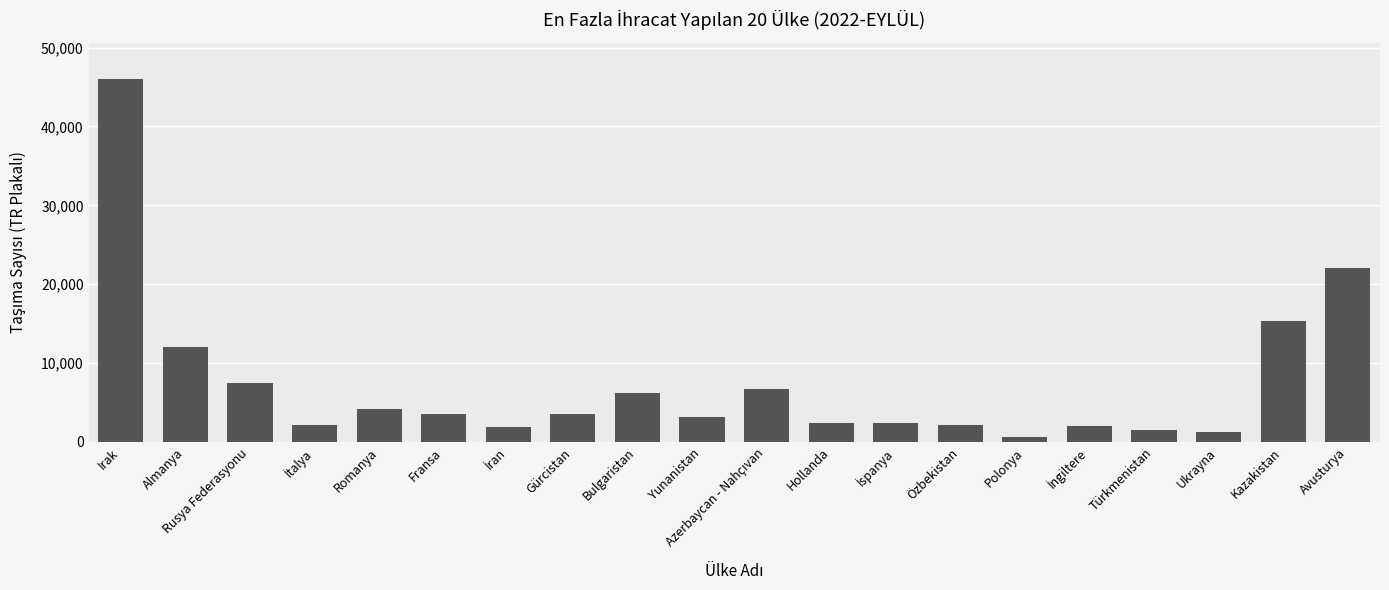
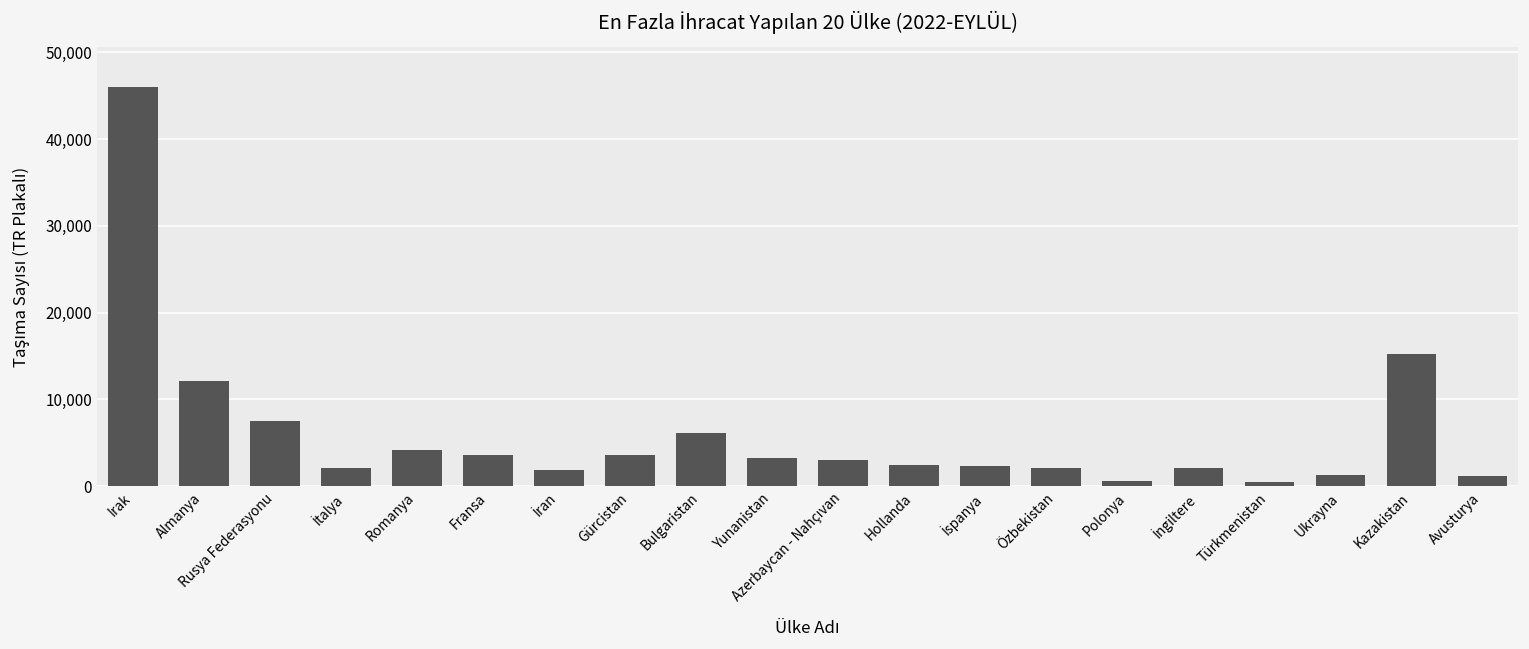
  {
    "Irak": "46,000",
    "Almanya": "12,000",
    "Rusya Federasyonu": "7,000",
    "İtalya": "2,000",
    "Romanya": "4,000",
    "Fransa": "4,000",
    "İran": "2,000",
    "Gürcistan": "4,000",
    "Bulgaristan": "6,000",
    "Yunanistan": "3,000",
-   "Azerbaycan - Nahçıvan": "7,000",
+   "Azerbaycan - Nahçıvan": "3,000",
    "Hollanda": "2,000",
    "İspanya": "2,000",
    "Özbekistan": "2,000",
    "Polonya": "1,000",
    "İngiltere": "2,000",
-   "Türkmenistan": "2,000",
+   "Türkmenistan": "1,000",
    "Ukrayna": "1,000",
    "Kazakistan": "15,000",
-   "Avusturya": "22,000"
+   "Avusturya": "1,000"
  }
